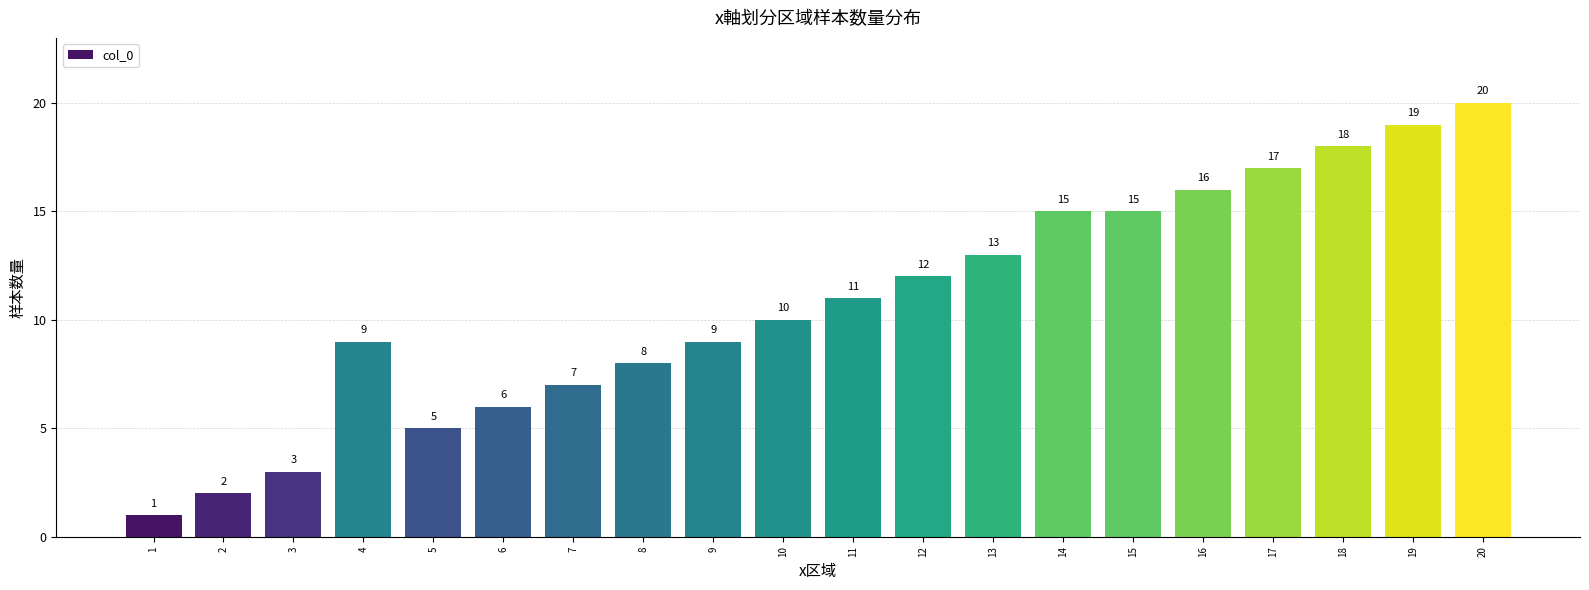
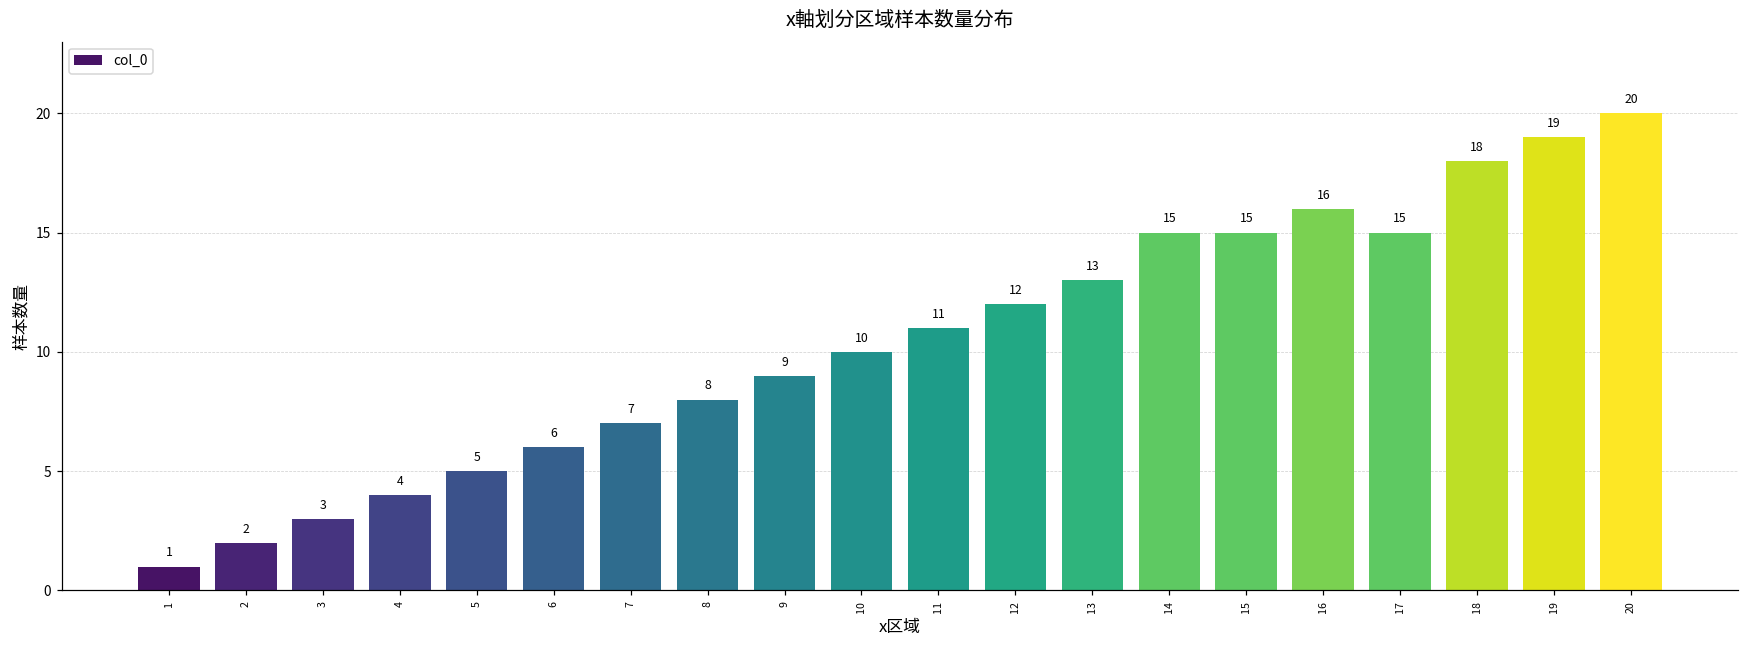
  {
    "1": 1,
    "2": 2,
    "3": 3,
-   "4": 9,
+   "4": 4,
    "5": 5,
    "6": 6,
    "7": 7,
    "8": 8,
    "9": 9,
    "10": 10,
    "11": 11,
    "12": 12,
    "13": 13,
    "14": 15,
    "15": 15,
    "16": 16,
-   "17": 17,
+   "17": 15,
    "18": 18,
    "19": 19,
    "20": 20
  }
